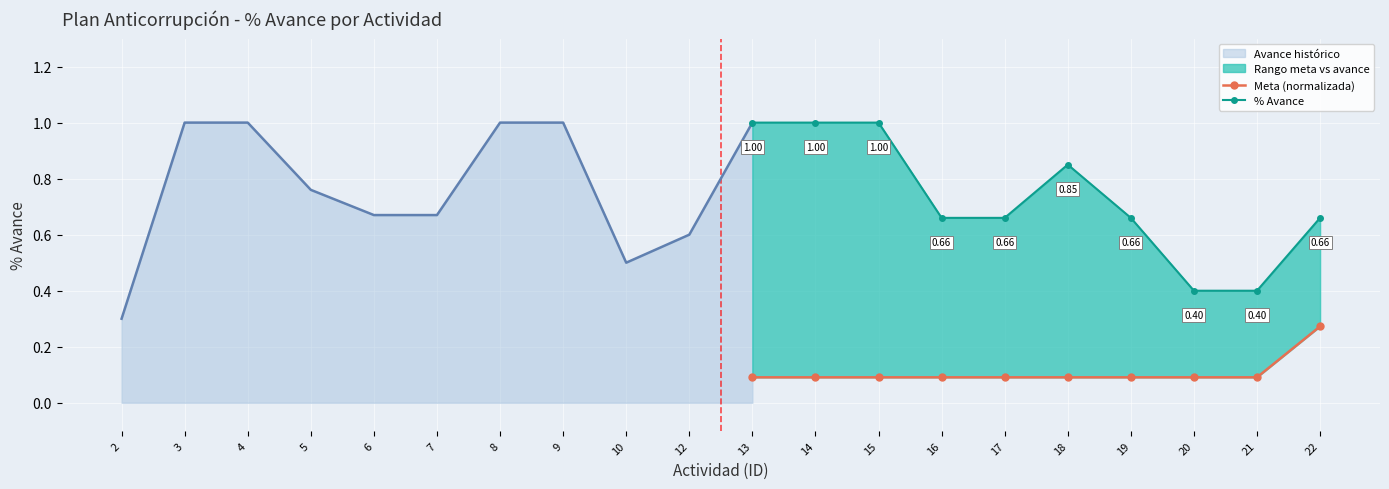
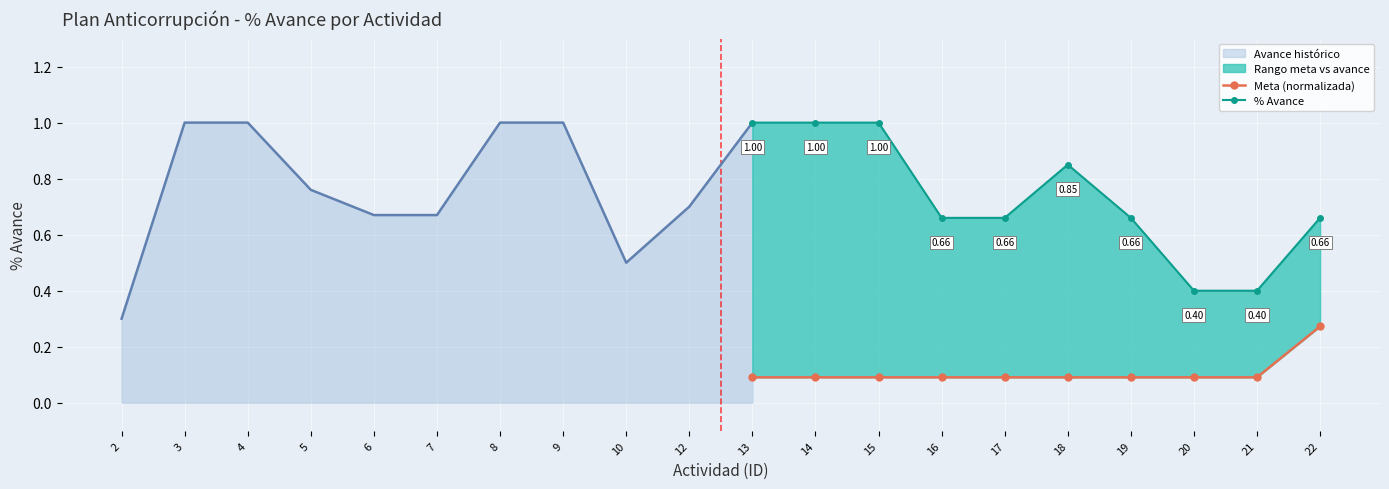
  {
    "Avance histórico": {
      "2": 0.3,
      "3": 1.0,
      "4": 1.0,
      "5": 0.76,
      "6": 0.67,
      "7": 0.67,
      "8": 1.0,
      "9": 1.0,
      "10": 0.5,
-     "12": 0.6
+     "12": 0.7
    },
    "Meta (normalizada)": {
      "13": 0.09,
      "14": 0.09,
      "15": 0.09,
      "16": 0.09,
      "17": 0.09,
      "18": 0.09,
      "19": 0.09,
      "20": 0.09,
      "21": 0.09,
      "22": 0.27
    }
  }
